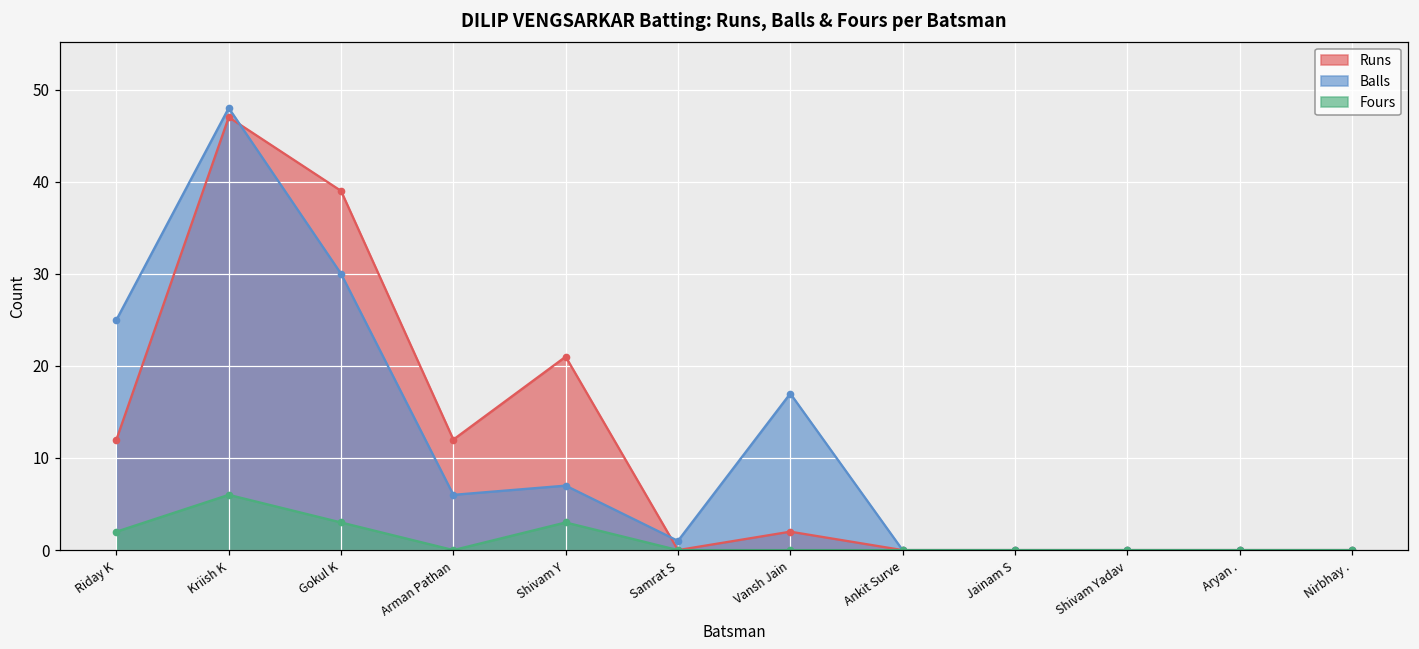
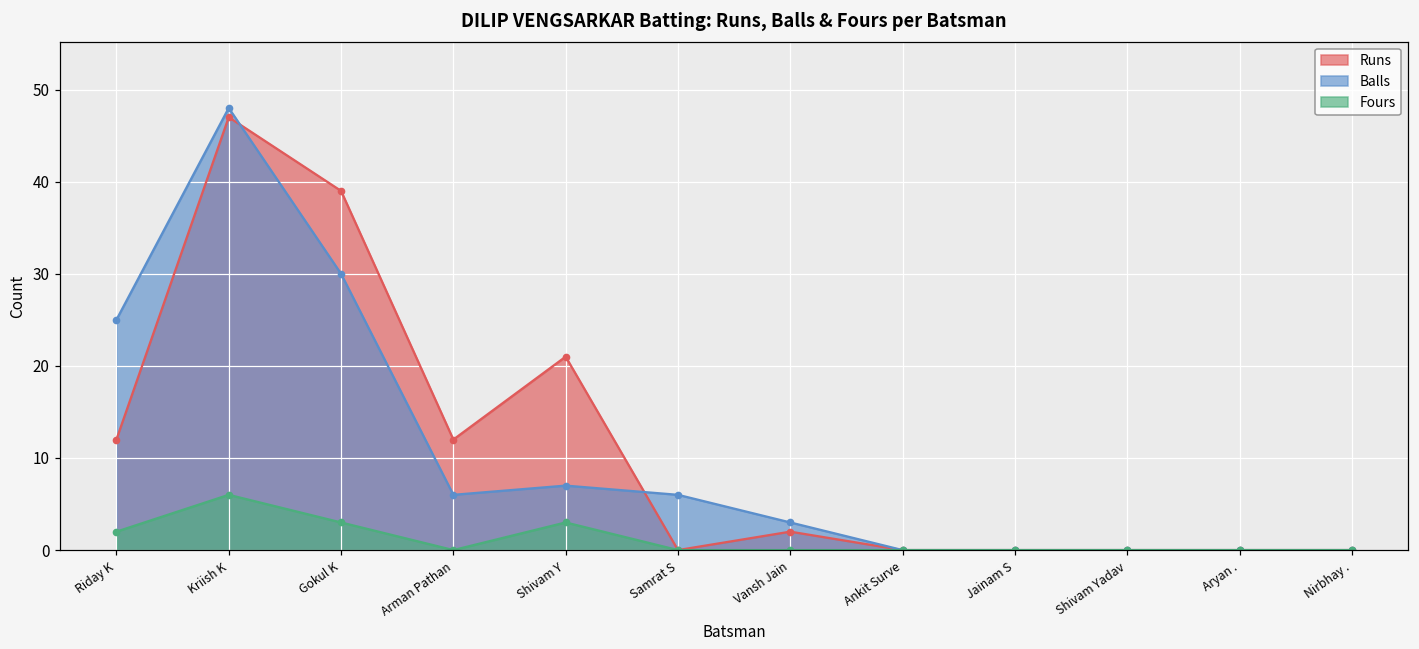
  {
    "Runs": {
      "Riday K": 12,
      "Kriish K": 47,
      "Gokul K": 39,
      "Arman Pathan": 12,
      "Shivam Y": 21,
      "Vansh Jain": 2
    },
    "Balls": {
      "Riday K": 25,
      "Kriish K": 48,
      "Gokul K": 30,
      "Arman Pathan": 6,
      "Shivam Y": 7,
-     "Samrat S": 1,
-     "Vansh Jain": 17
+     "Samrat S": 6,
+     "Vansh Jain": 3
    },
    "Fours": {
      "Riday K": 2,
      "Kriish K": 6,
      "Gokul K": 3,
      "Arman Pathan": 0,
      "Shivam Y": 3,
      "Vansh Jain": 0
    }
  }
